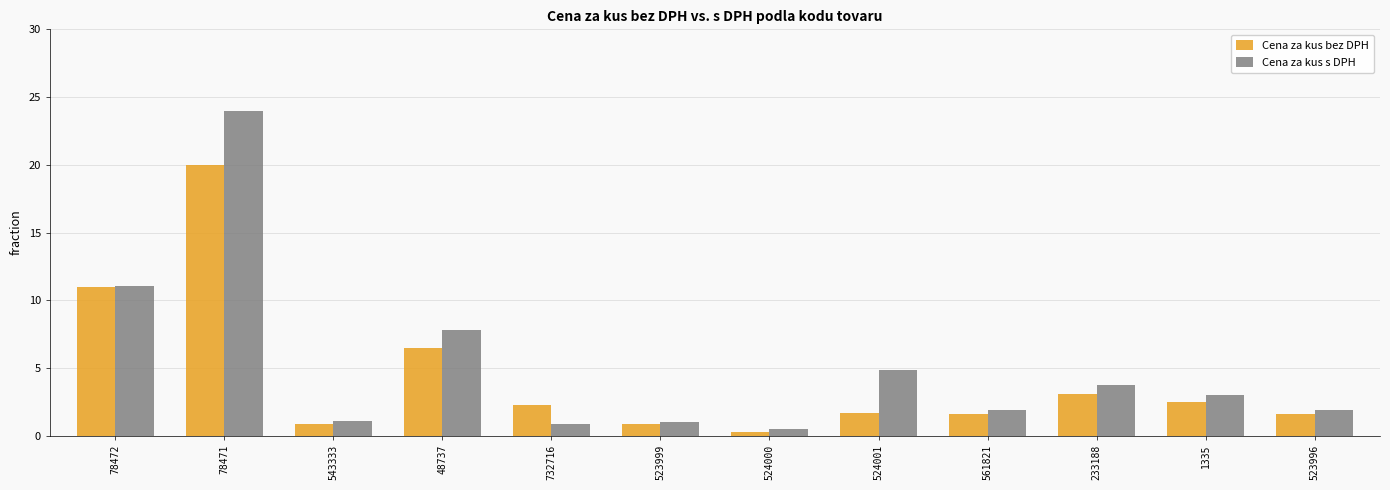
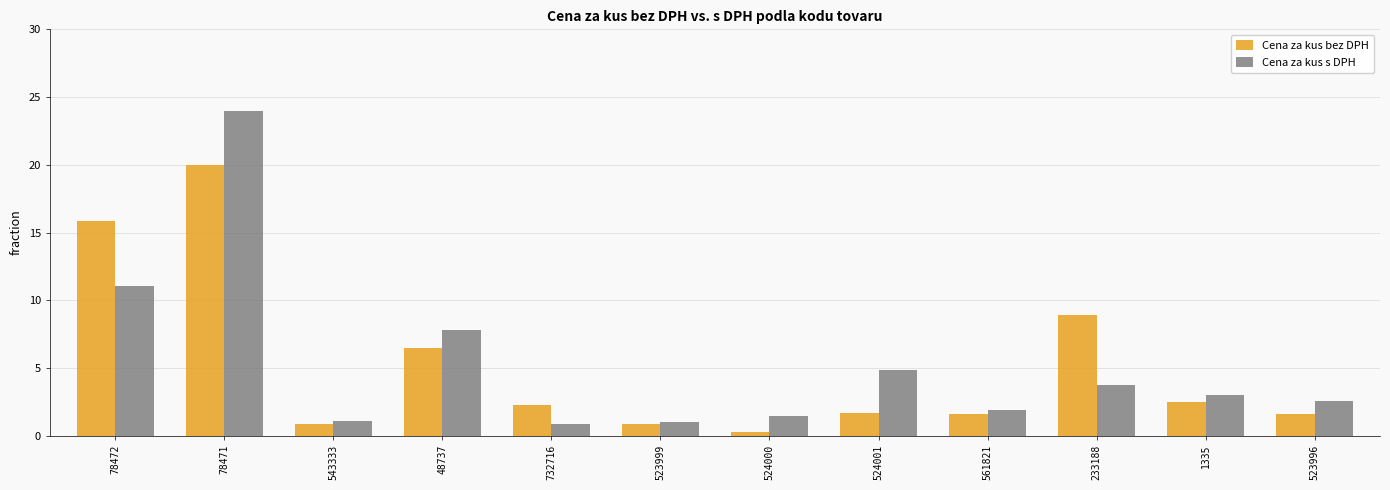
  {
    "Cena za kus bez DPH": {
-     "78472": 11.0,
+     "78472": 15.9,
      "78471": 20.0,
      "543333": 0.9,
      "48737": 6.5,
      "732716": 2.3,
      "523999": 0.9,
      "524000": 0.3,
      "524001": 1.7,
      "561821": 1.6,
-     "233188": 3.1,
+     "233188": 8.9,
      "1335": 2.5,
      "523996": 1.6
    },
    "Cena za kus s DPH": {
      "78472": 11.1,
      "78471": 24.0,
      "543333": 1.1,
      "48737": 7.8,
      "732716": 0.8,
      "523999": 1.0,
-     "524000": 0.5,
+     "524000": 1.4,
      "524001": 4.9,
      "561821": 1.9,
      "233188": 3.7,
      "1335": 3.0,
-     "523996": 1.9
+     "523996": 2.6
    }
  }
